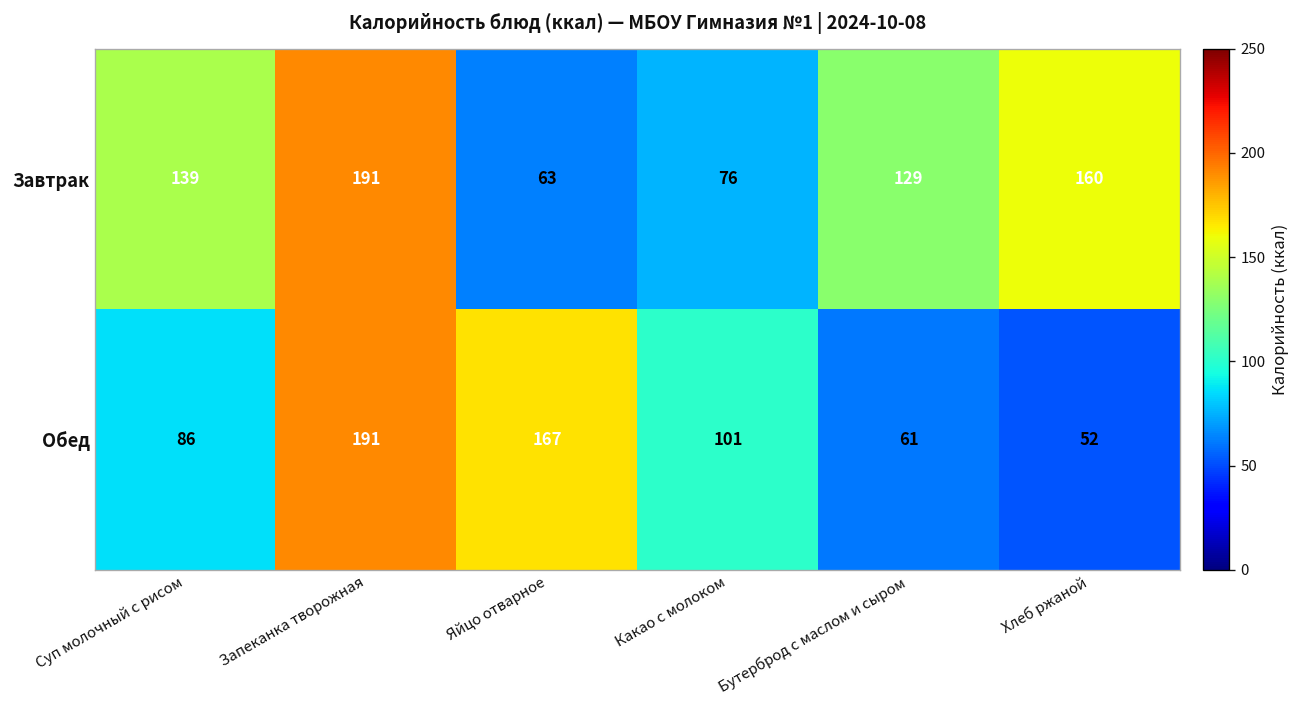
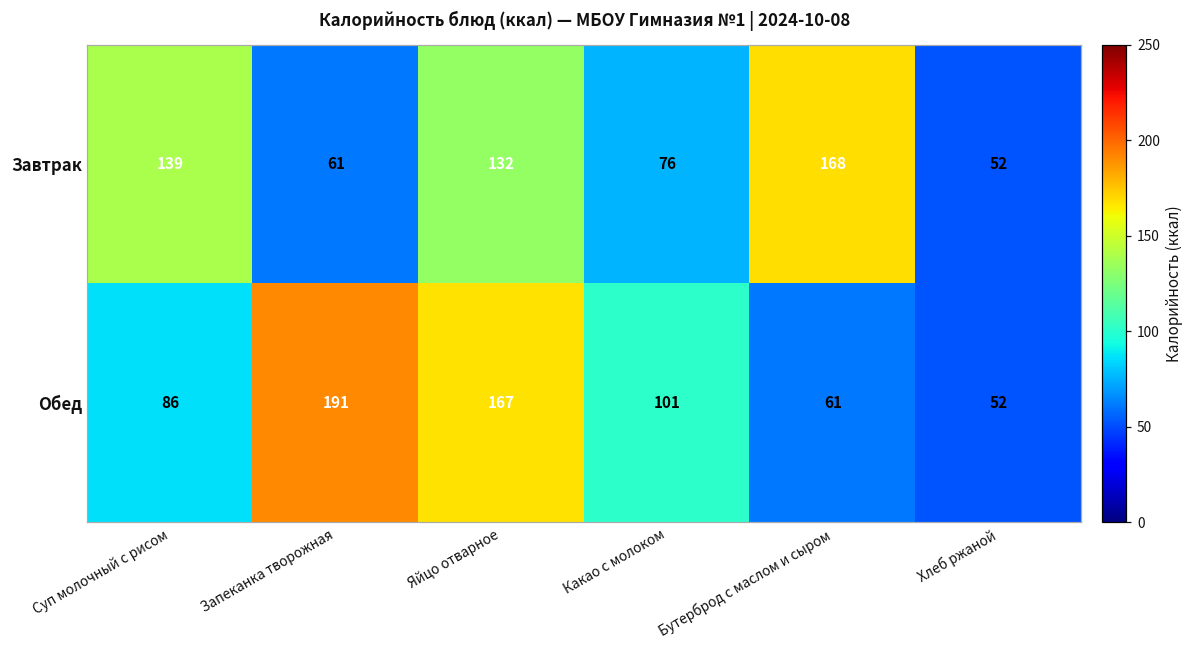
  {
    "Завтрак": {
      "Суп молочный с рисом": 139,
-     "Запеканка творожная": 191,
-     "Яйцо отварное": 63,
+     "Запеканка творожная": 61,
+     "Яйцо отварное": 132,
      "Какао с молоком": 76,
-     "Бутерброд с маслом и сыром": 129,
-     "Хлеб ржаной": 160
+     "Бутерброд с маслом и сыром": 168,
+     "Хлеб ржаной": 52
    },
    "Обед": {
      "Суп молочный с рисом": 86,
      "Запеканка творожная": 191,
      "Яйцо отварное": 167,
      "Какао с молоком": 101,
      "Бутерброд с маслом и сыром": 61,
      "Хлеб ржаной": 52
    }
  }
